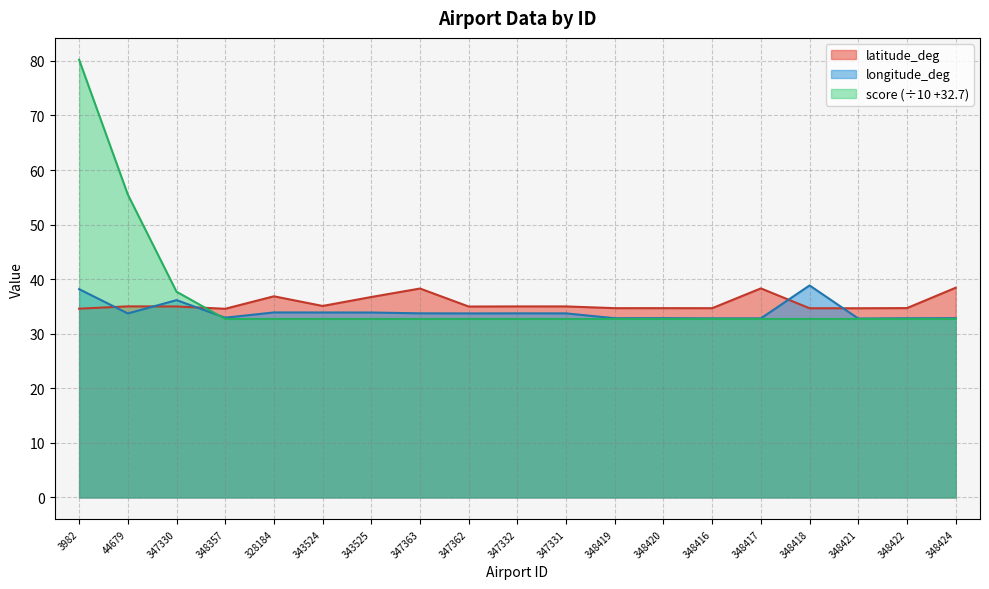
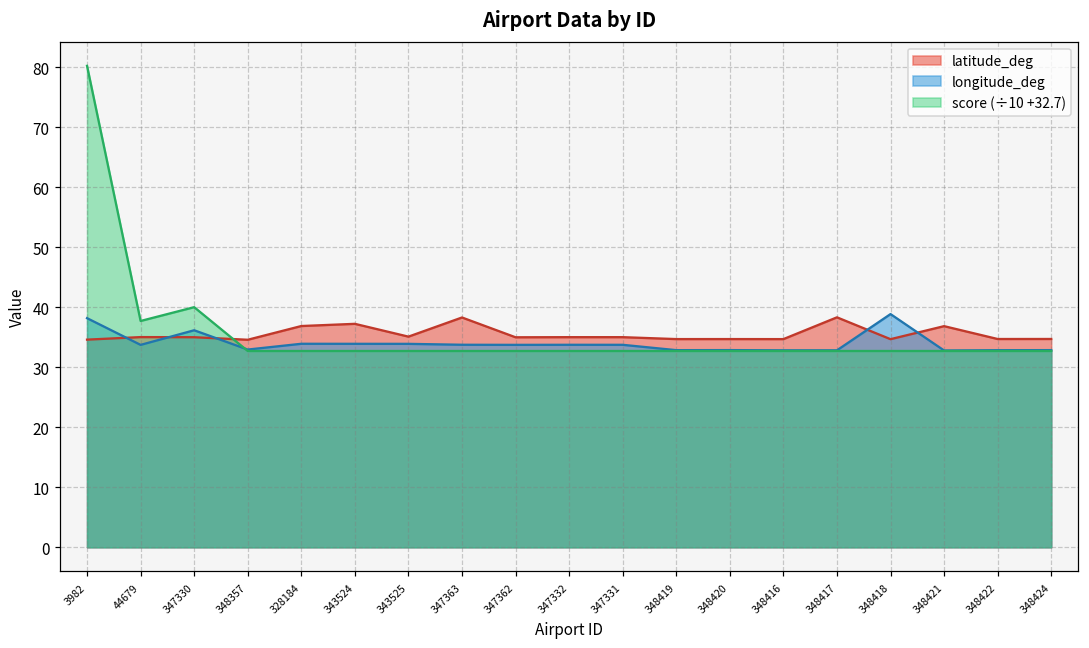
  {
    "latitude_deg": {
      "3982": 35,
      "44679": 35,
      "347330": 35,
      "348357": 35,
      "328184": 37,
-     "343524": 35,
-     "343525": 37,
+     "343524": 37,
+     "343525": 35,
      "347363": 38,
      "347362": 35,
      "347332": 35,
      "347331": 35,
      "348419": 35,
      "348420": 35,
      "348416": 35,
      "348417": 38,
      "348418": 35,
-     "348421": 35,
+     "348421": 37,
      "348422": 35,
-     "348424": 38
+     "348424": 35
    },
    "longitude_deg": {
      "3982": 38,
      "44679": 34,
      "347330": 36,
      "328184": 34,
      "343524": 34,
      "343525": 34,
      "347363": 34,
      "347362": 34,
      "347332": 34,
      "347331": 34,
      "348418": 39
    },
    "score (÷10 +32.7)": {
      "3982": 80,
-     "44679": 56,
-     "347330": 38,
+     "44679": 38,
+     "347330": 40,
      "328184": 33,
      "343524": 33,
      "343525": 33,
      "347363": 33,
      "347362": 33,
      "347332": 33,
      "347331": 33,
      "348418": 33
    }
  }
